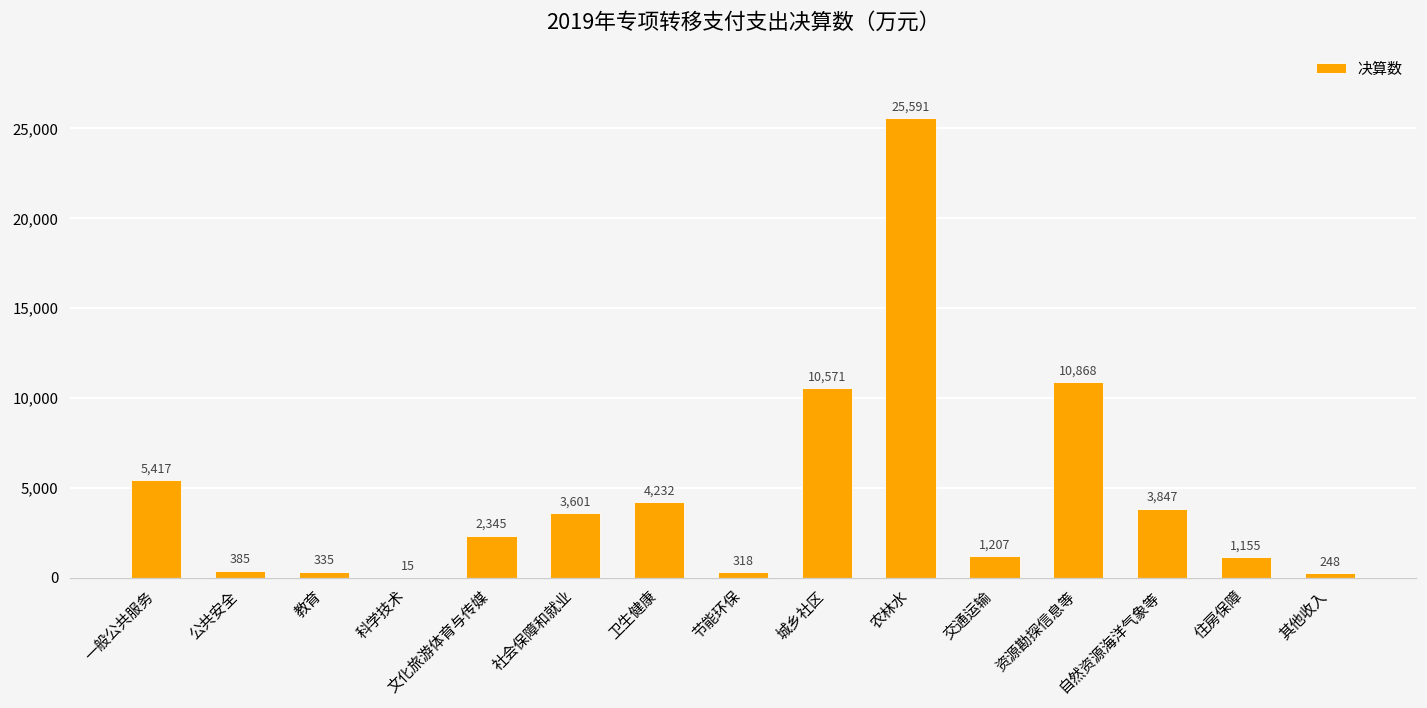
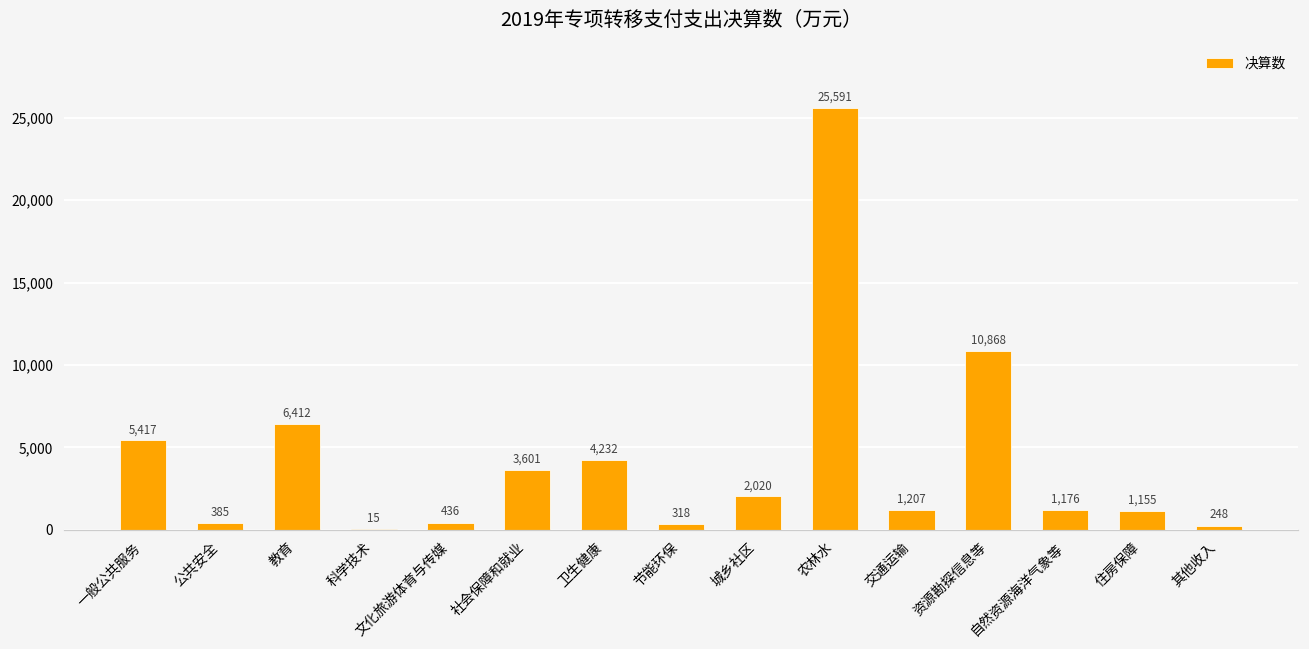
  {
    "一般公共服务": "5,417",
    "公共安全": "385",
-   "教育": "335",
+   "教育": "6,412",
    "科学技术": "15",
-   "文化旅游体育与传媒": "2,345",
+   "文化旅游体育与传媒": "436",
    "社会保障和就业": "3,601",
    "卫生健康": "4,232",
    "节能环保": "318",
-   "城乡社区": "10,571",
+   "城乡社区": "2,020",
    "农林水": "25,591",
    "交通运输": "1,207",
    "资源勘探信息等": "10,868",
-   "自然资源海洋气象等": "3,847",
+   "自然资源海洋气象等": "1,176",
    "住房保障": "1,155",
    "其他收入": "248"
  }
